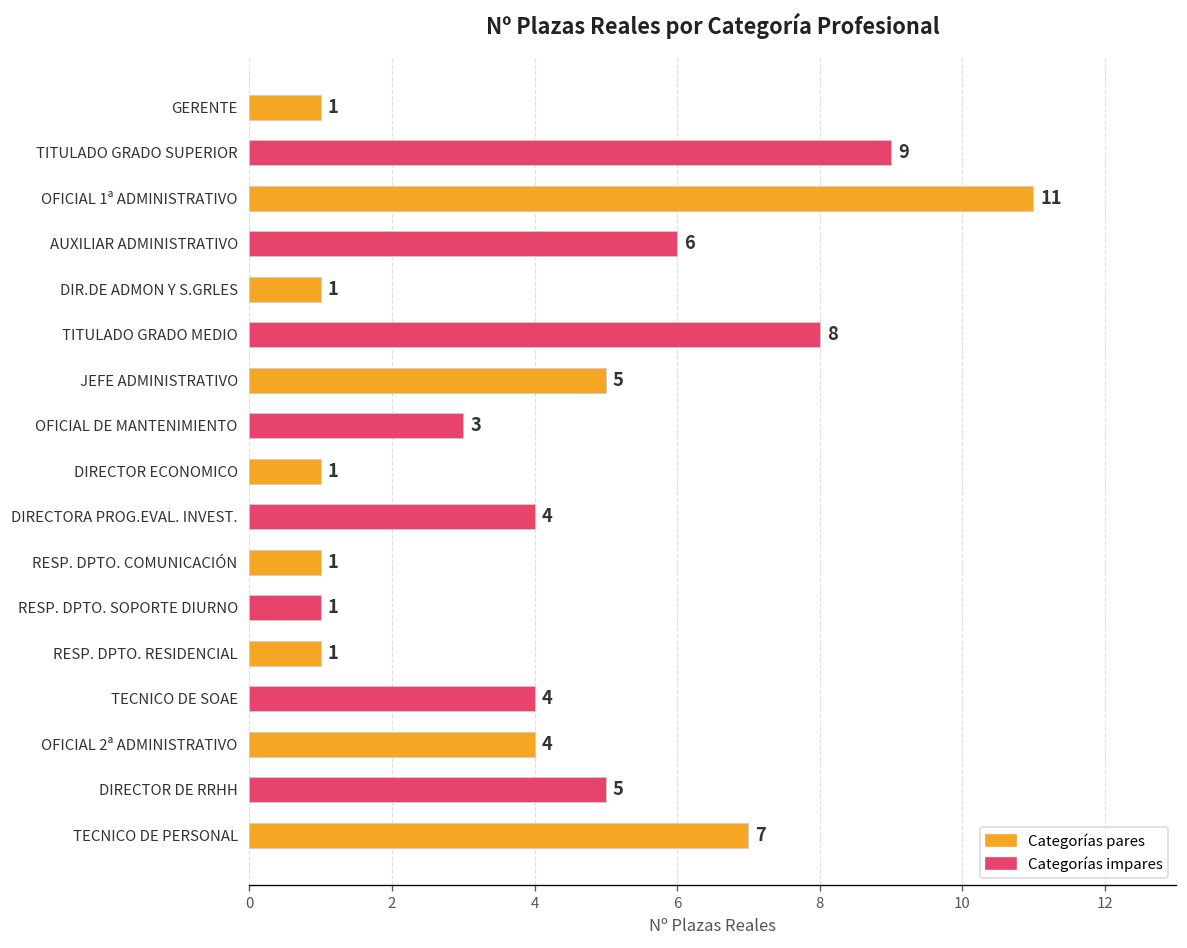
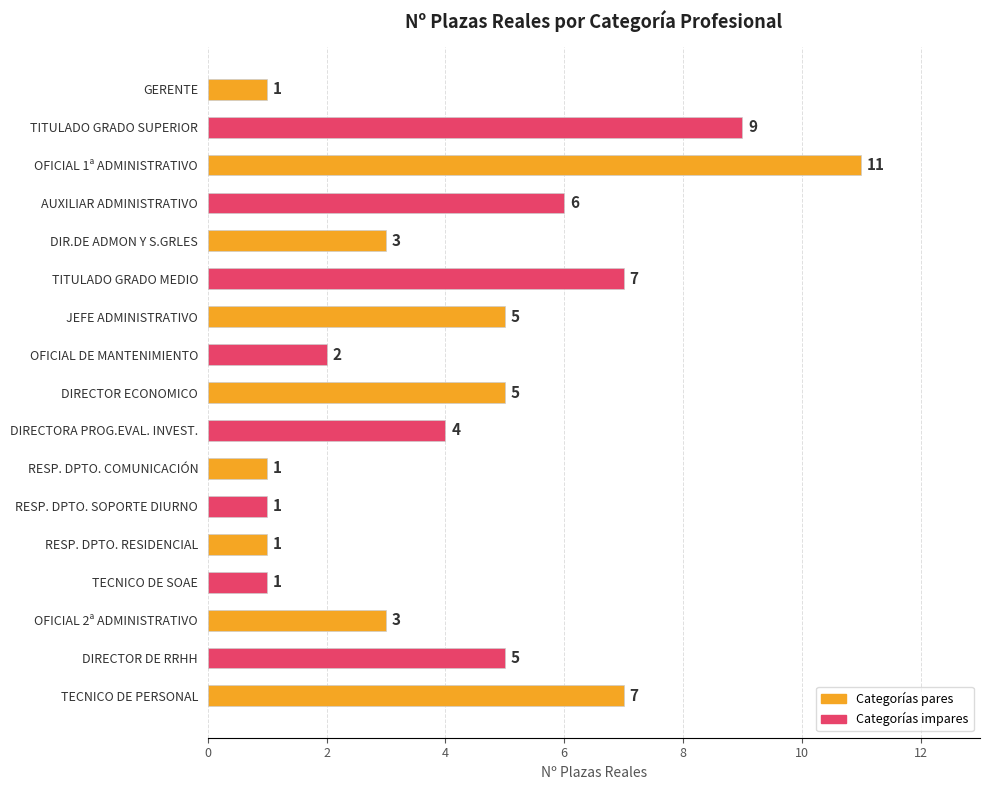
  {
    "GERENTE": 1,
    "TITULADO GRADO SUPERIOR": 9,
    "OFICIAL 1ª ADMINISTRATIVO": 11,
    "AUXILIAR ADMINISTRATIVO": 6,
-   "DIR.DE ADMON Y S.GRLES": 1,
-   "TITULADO GRADO MEDIO": 8,
+   "DIR.DE ADMON Y S.GRLES": 3,
+   "TITULADO GRADO MEDIO": 7,
    "JEFE ADMINISTRATIVO": 5,
-   "OFICIAL DE MANTENIMIENTO": 3,
-   "DIRECTOR ECONOMICO": 1,
+   "OFICIAL DE MANTENIMIENTO": 2,
+   "DIRECTOR ECONOMICO": 5,
    "DIRECTORA PROG.EVAL. INVEST.": 4,
    "RESP. DPTO. COMUNICACIÓN": 1,
    "RESP. DPTO. SOPORTE DIURNO": 1,
    "RESP. DPTO. RESIDENCIAL": 1,
-   "TECNICO DE SOAE": 4,
-   "OFICIAL 2ª ADMINISTRATIVO": 4,
+   "TECNICO DE SOAE": 1,
+   "OFICIAL 2ª ADMINISTRATIVO": 3,
    "DIRECTOR DE RRHH": 5,
    "TECNICO DE PERSONAL": 7
  }
